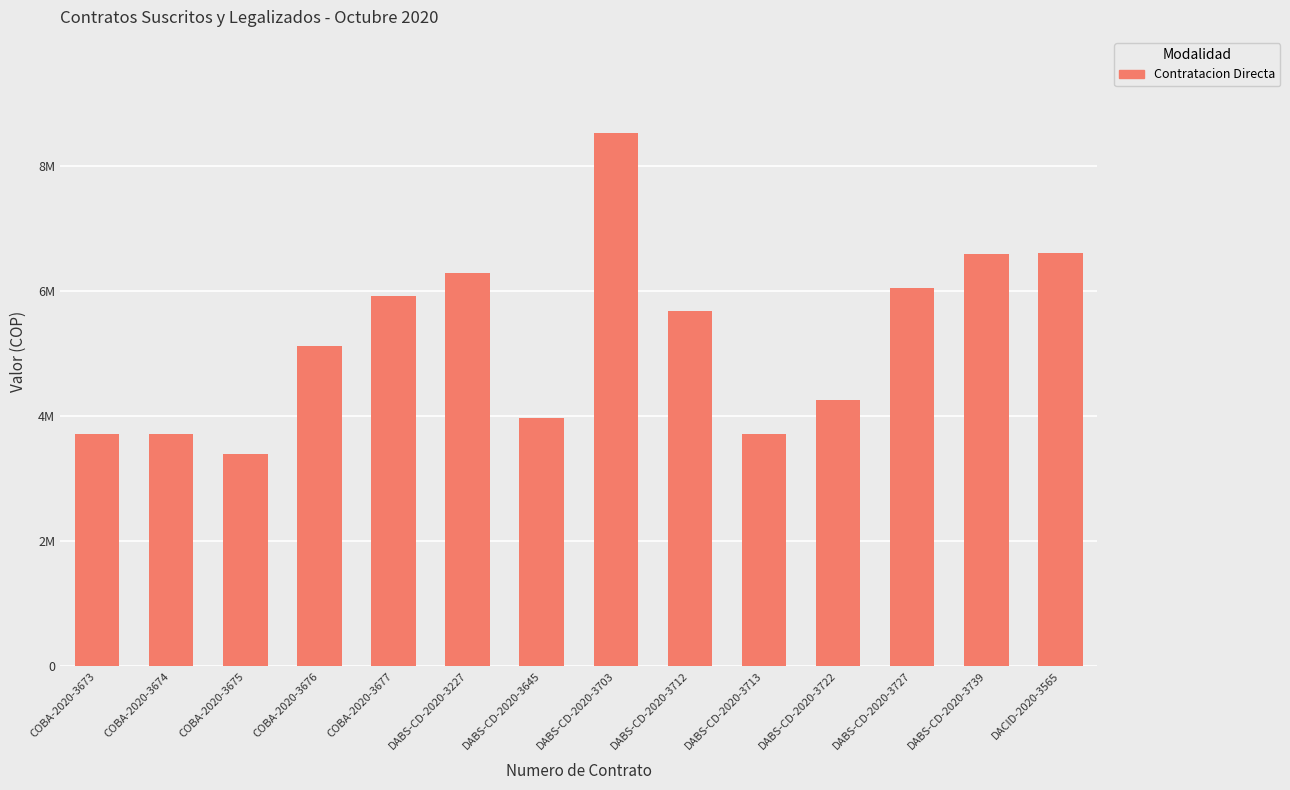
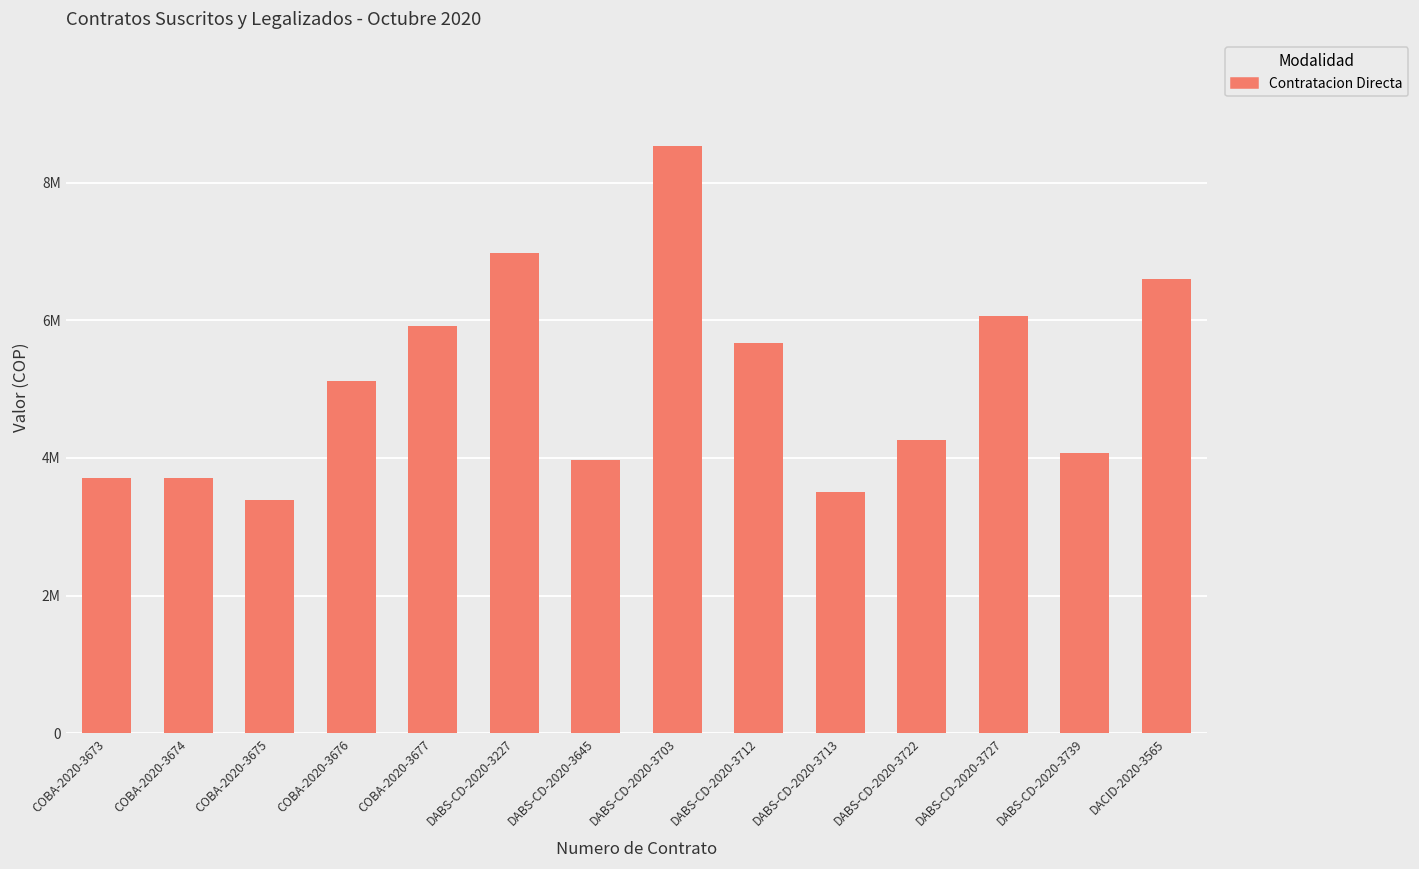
  {
    "COBA-2020-3673": 3700000,
    "COBA-2020-3674": 3700000,
    "COBA-2020-3675": 3400000,
    "COBA-2020-3676": 5100000,
    "COBA-2020-3677": 5900000,
-   "DABS-CD-2020-3227": 6300000,
+   "DABS-CD-2020-3227": 7000000,
    "DABS-CD-2020-3645": 4000000,
    "DABS-CD-2020-3703": 8500000,
    "DABS-CD-2020-3712": 5700000,
-   "DABS-CD-2020-3713": 3700000,
+   "DABS-CD-2020-3713": 3500000,
    "DABS-CD-2020-3722": 4300000,
    "DABS-CD-2020-3727": 6100000,
-   "DABS-CD-2020-3739": 6600000,
+   "DABS-CD-2020-3739": 4100000,
    "DACID-2020-3565": 6600000
  }
